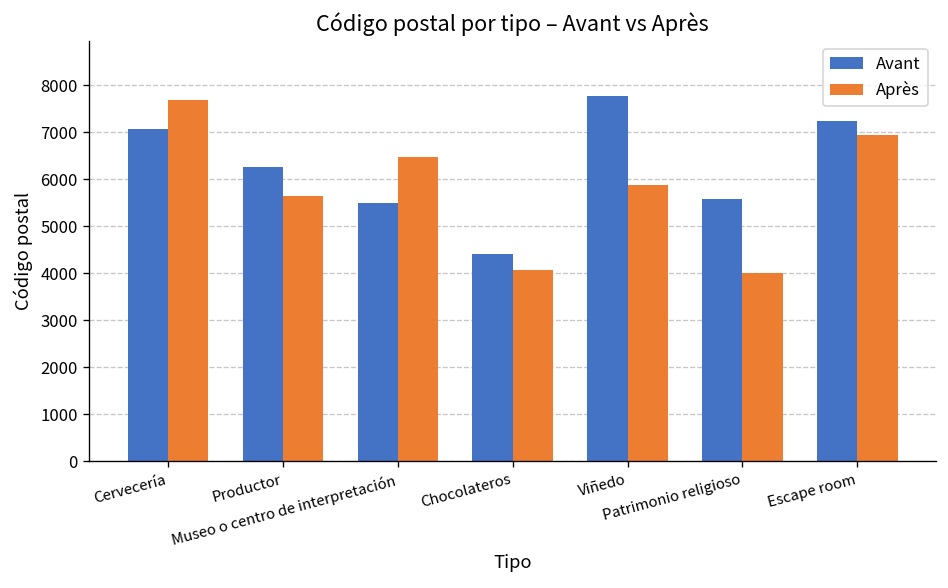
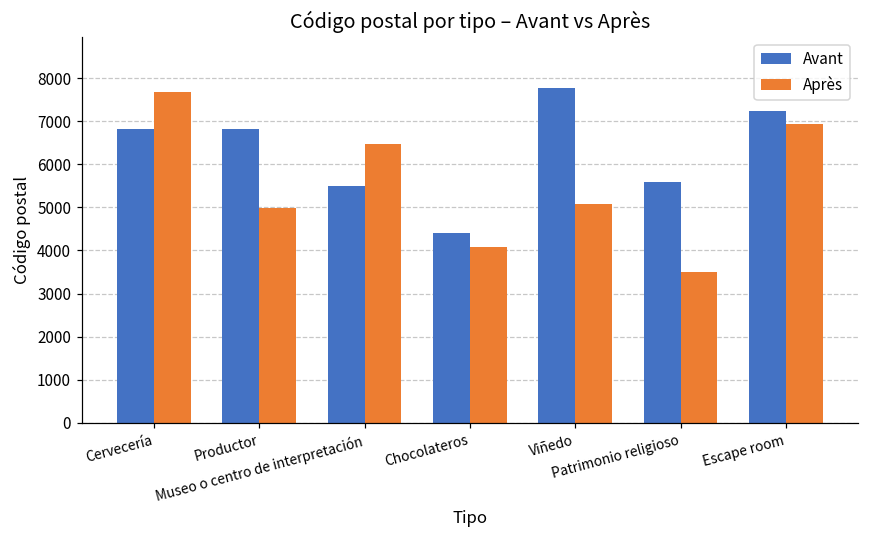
  {
    "Avant": {
-     "Cervecería": 7100,
-     "Productor": 6300,
+     "Cervecería": 6800,
+     "Productor": 6800,
      "Museo o centro de interpretación": 5500,
      "Chocolateros": 4400,
      "Viñedo": 7800,
      "Patrimonio religioso": 5600,
      "Escape room": 7200
    },
    "Après": {
      "Cervecería": 7700,
-     "Productor": 5700,
+     "Productor": 5000,
      "Museo o centro de interpretación": 6500,
      "Chocolateros": 4100,
-     "Viñedo": 5900,
-     "Patrimonio religioso": 4000,
+     "Viñedo": 5100,
+     "Patrimonio religioso": 3500,
      "Escape room": 6900
    }
  }
